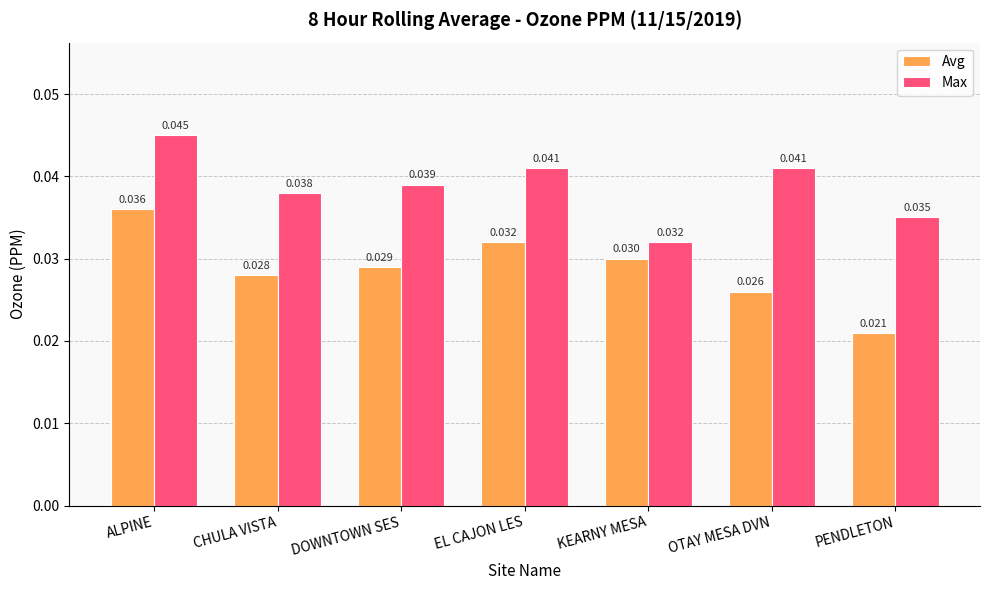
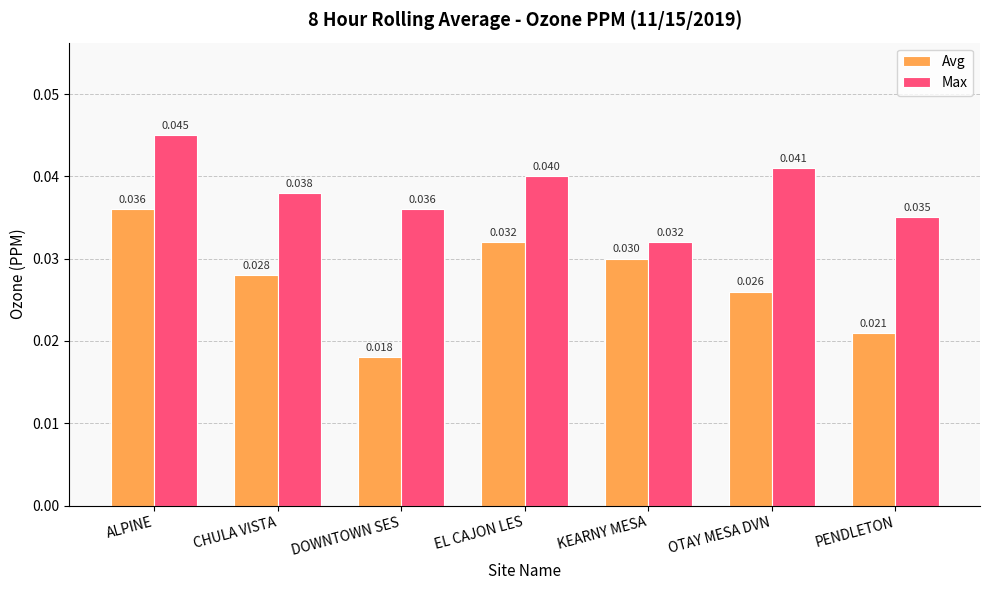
  {
    "Avg": {
      "ALPINE": 0.036,
      "CHULA VISTA": 0.028,
-     "DOWNTOWN SES": 0.029,
+     "DOWNTOWN SES": 0.018,
      "EL CAJON LES": 0.032,
      "KEARNY MESA": 0.030,
      "OTAY MESA DVN": 0.026,
      "PENDLETON": 0.021
    },
    "Max": {
      "ALPINE": 0.045,
      "CHULA VISTA": 0.038,
-     "DOWNTOWN SES": 0.039,
-     "EL CAJON LES": 0.041,
+     "DOWNTOWN SES": 0.036,
+     "EL CAJON LES": 0.040,
      "KEARNY MESA": 0.032,
      "OTAY MESA DVN": 0.041,
      "PENDLETON": 0.035
    }
  }
